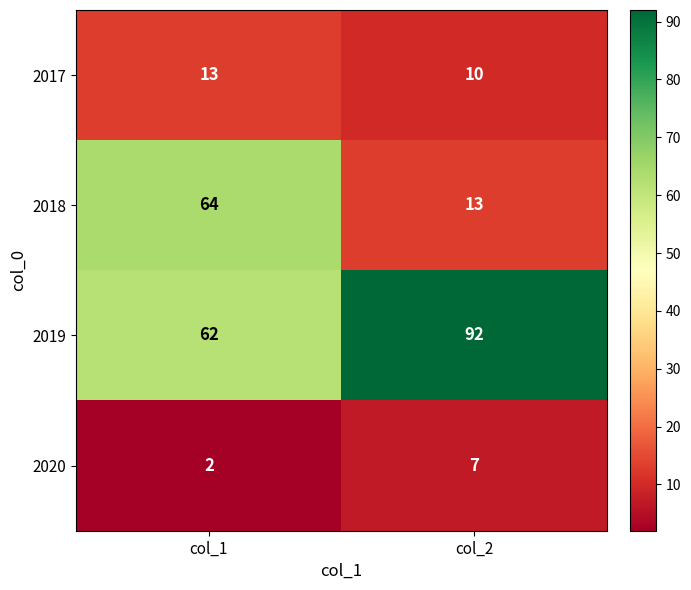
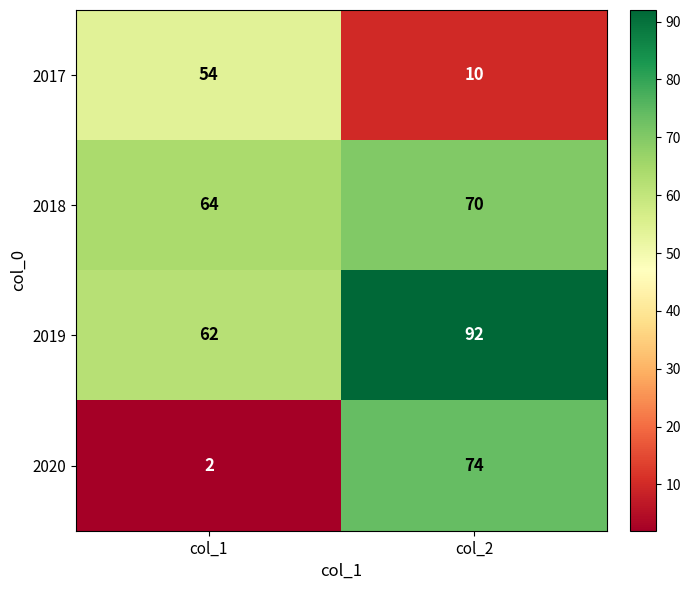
  {
    "2017": {
-     "col_1": 13,
+     "col_1": 54,
      "col_2": 10
    },
    "2018": {
      "col_1": 64,
-     "col_2": 13
+     "col_2": 70
    },
    "2019": {
      "col_1": 62,
      "col_2": 92
    },
    "2020": {
      "col_1": 2,
-     "col_2": 7
+     "col_2": 74
    }
  }
